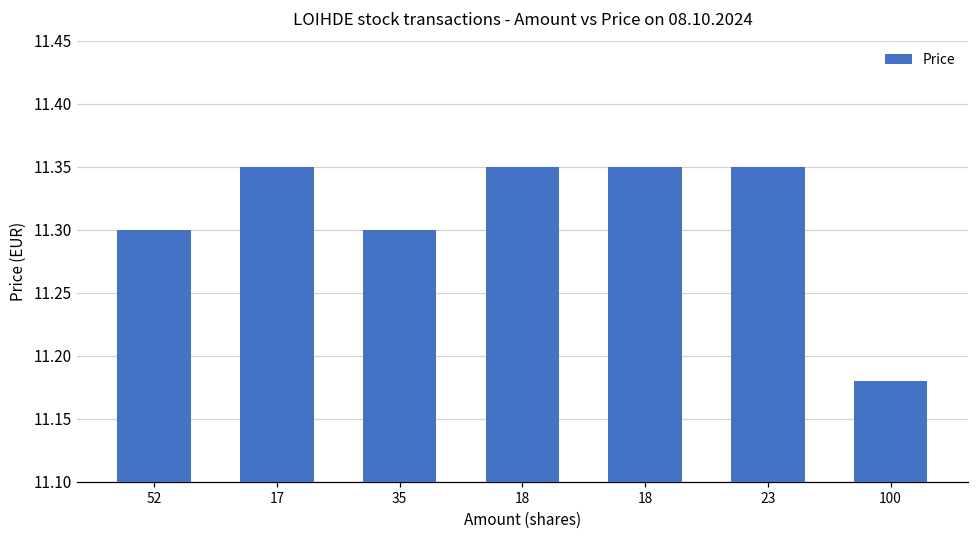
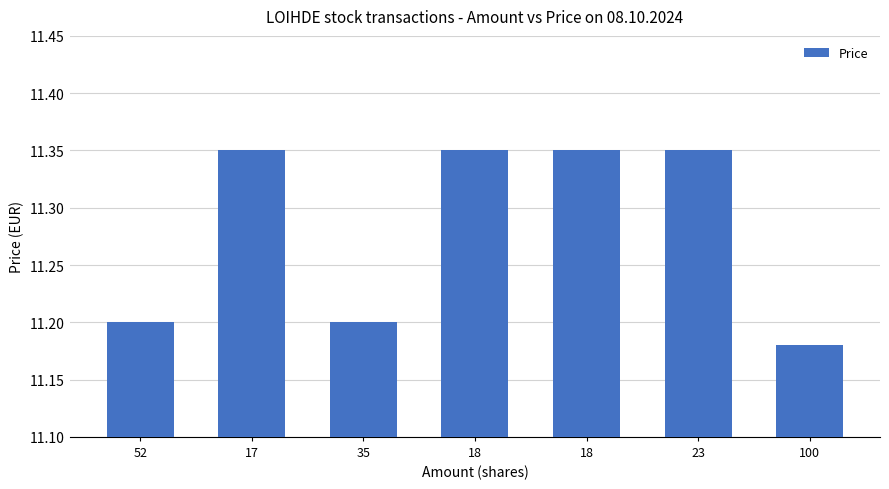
  {
-   "52": 11.3,
+   "52": 11.2,
    "17": 11.350,
-   "35": 11.3,
+   "35": 11.2,
    "23": 11.350,
    "100": 11.180
  }
